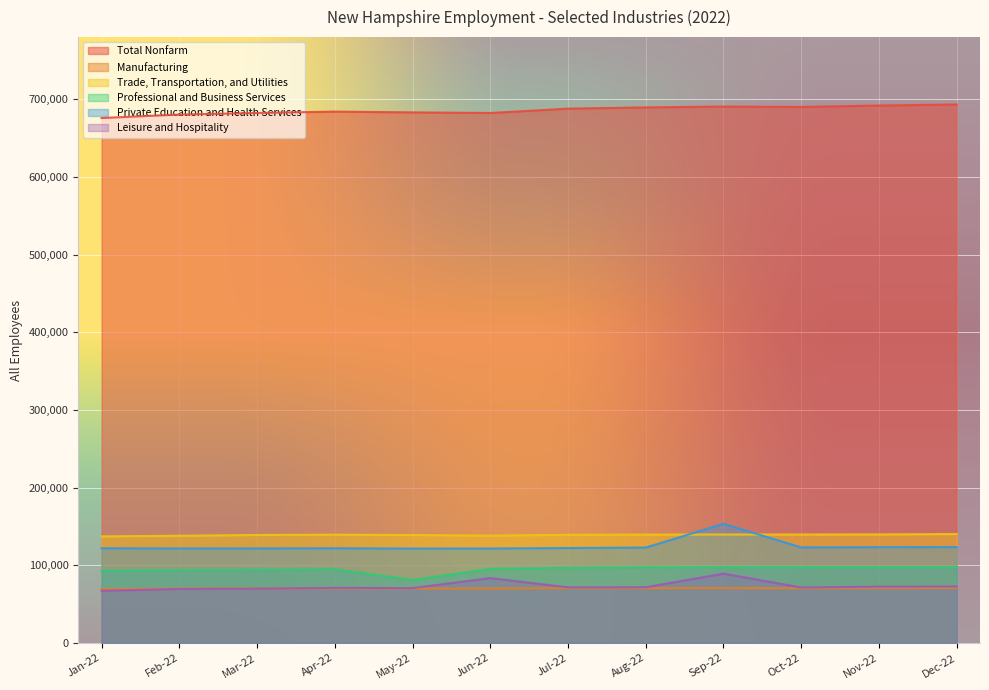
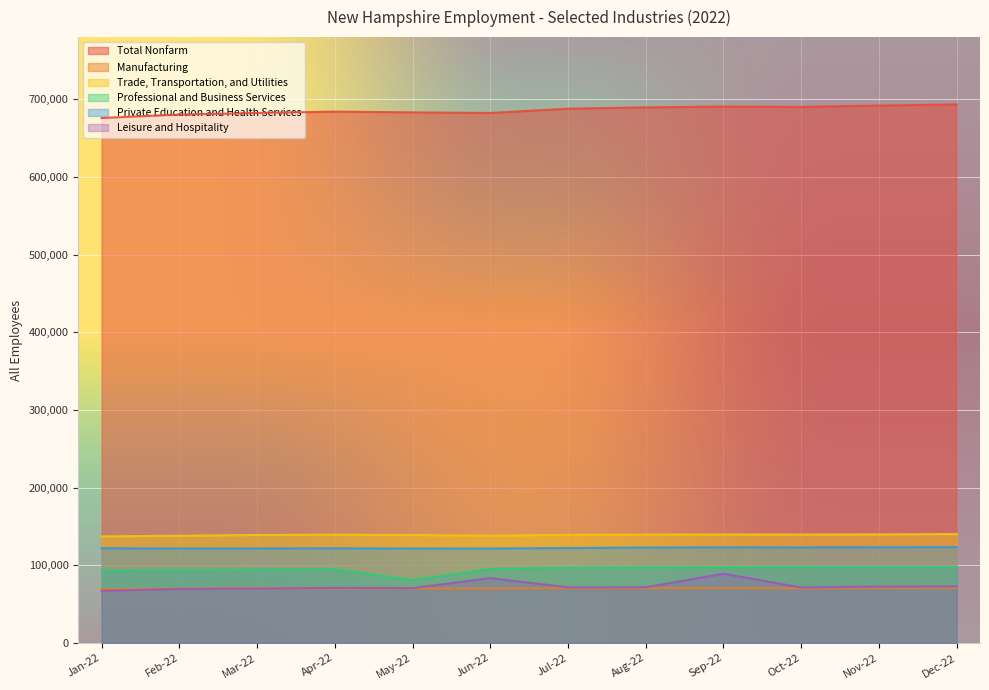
  {
    "Professional and Business Services": {
      "Jan-22": "90,000",
      "Feb-22": "90,000",
      "Mar-22": "90,000",
      "Apr-22": "90,000",
      "May-22": "80,000",
      "Jun-22": "100,000",
      "Jul-22": "100,000",
      "Aug-22": "100,000",
      "Sep-22": "100,000",
      "Oct-22": "100,000",
      "Nov-22": "100,000",
      "Dec-22": "100,000"
    },
    "Private Education and Health Services": {
      "Jan-22": "120,000",
      "Feb-22": "120,000",
      "Mar-22": "120,000",
      "Apr-22": "120,000",
      "May-22": "120,000",
      "Jun-22": "120,000",
      "Jul-22": "120,000",
      "Aug-22": "120,000",
-     "Sep-22": "150,000",
+     "Sep-22": "120,000",
      "Oct-22": "120,000",
      "Nov-22": "120,000",
      "Dec-22": "120,000"
    },
    "Leisure and Hospitality": {
      "Jun-22": "80,000",
      "Sep-22": "90,000"
    }
  }
